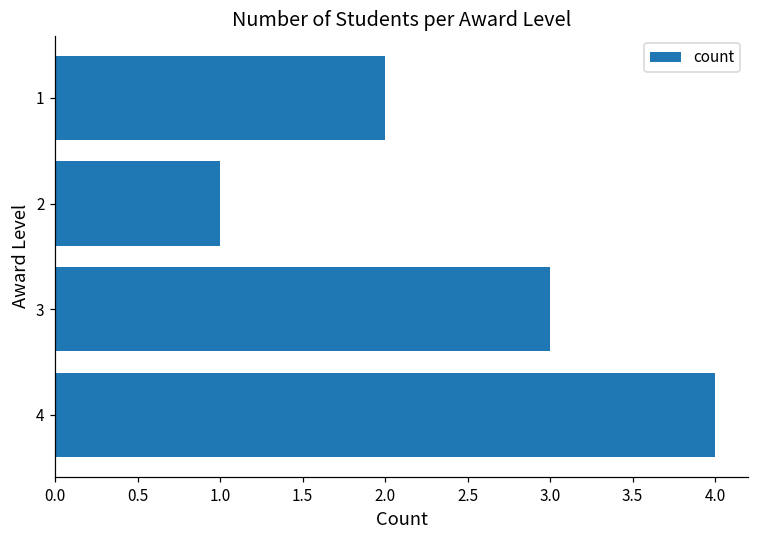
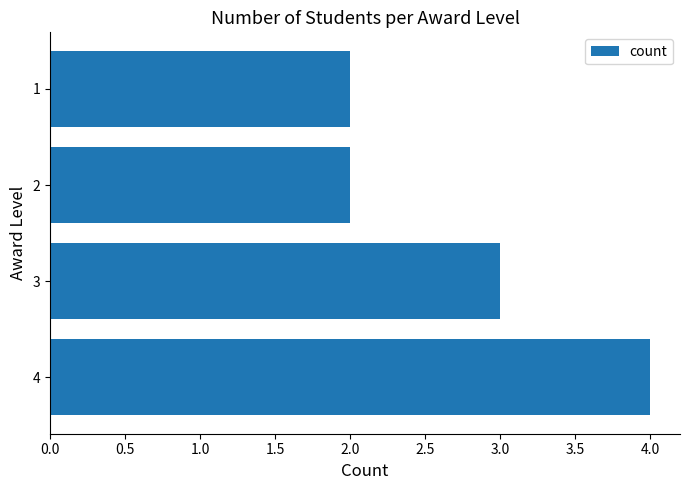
  {
    "1": 2,
-   "2": 1,
+   "2": 2,
    "3": 3,
    "4": 4
  }
